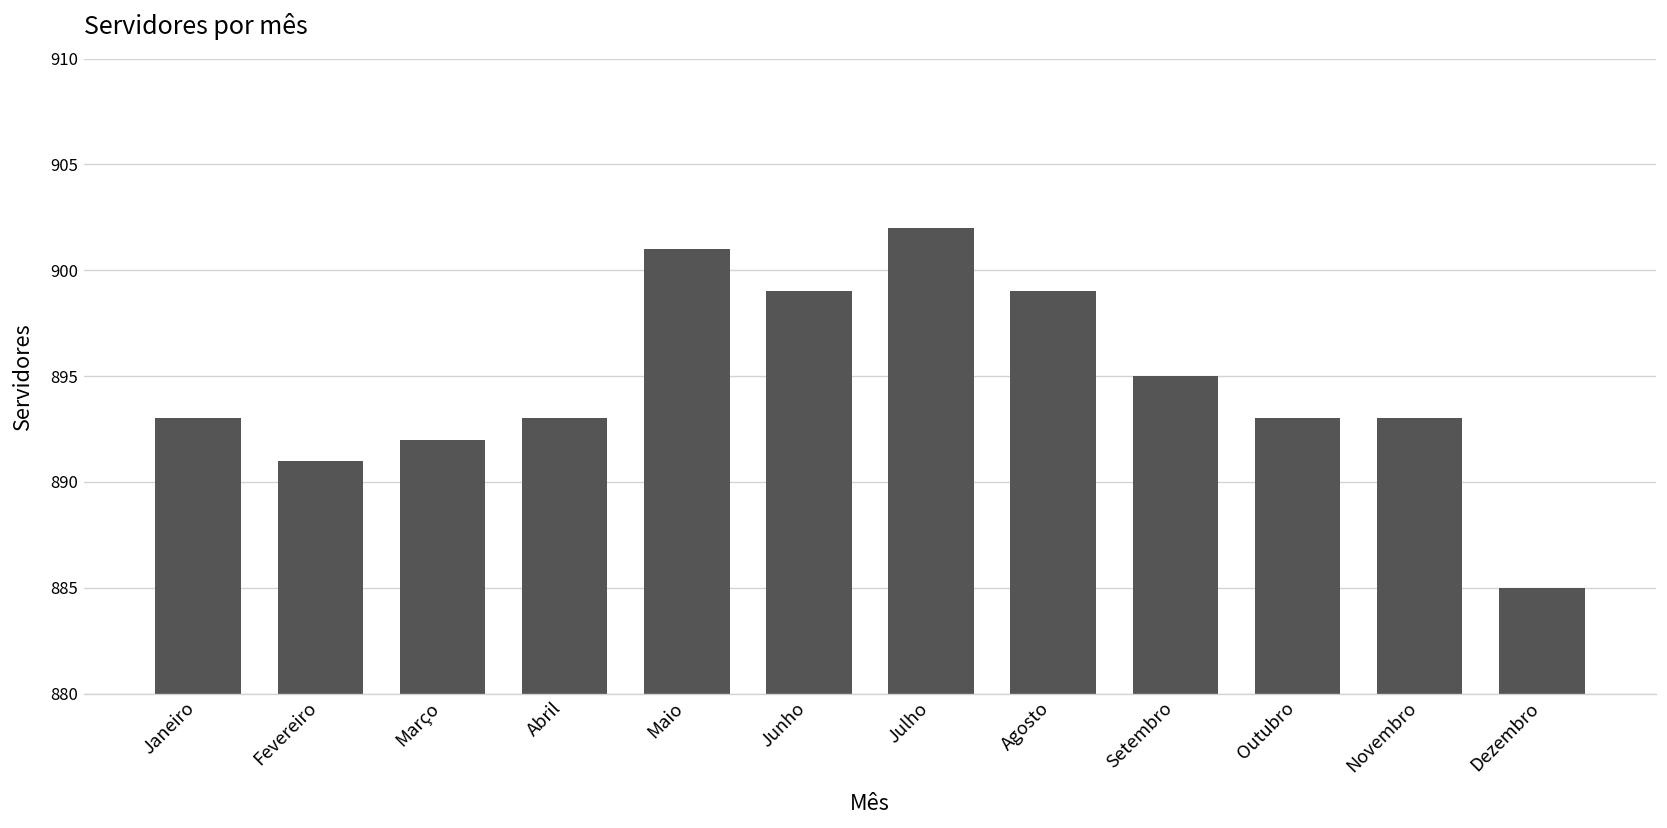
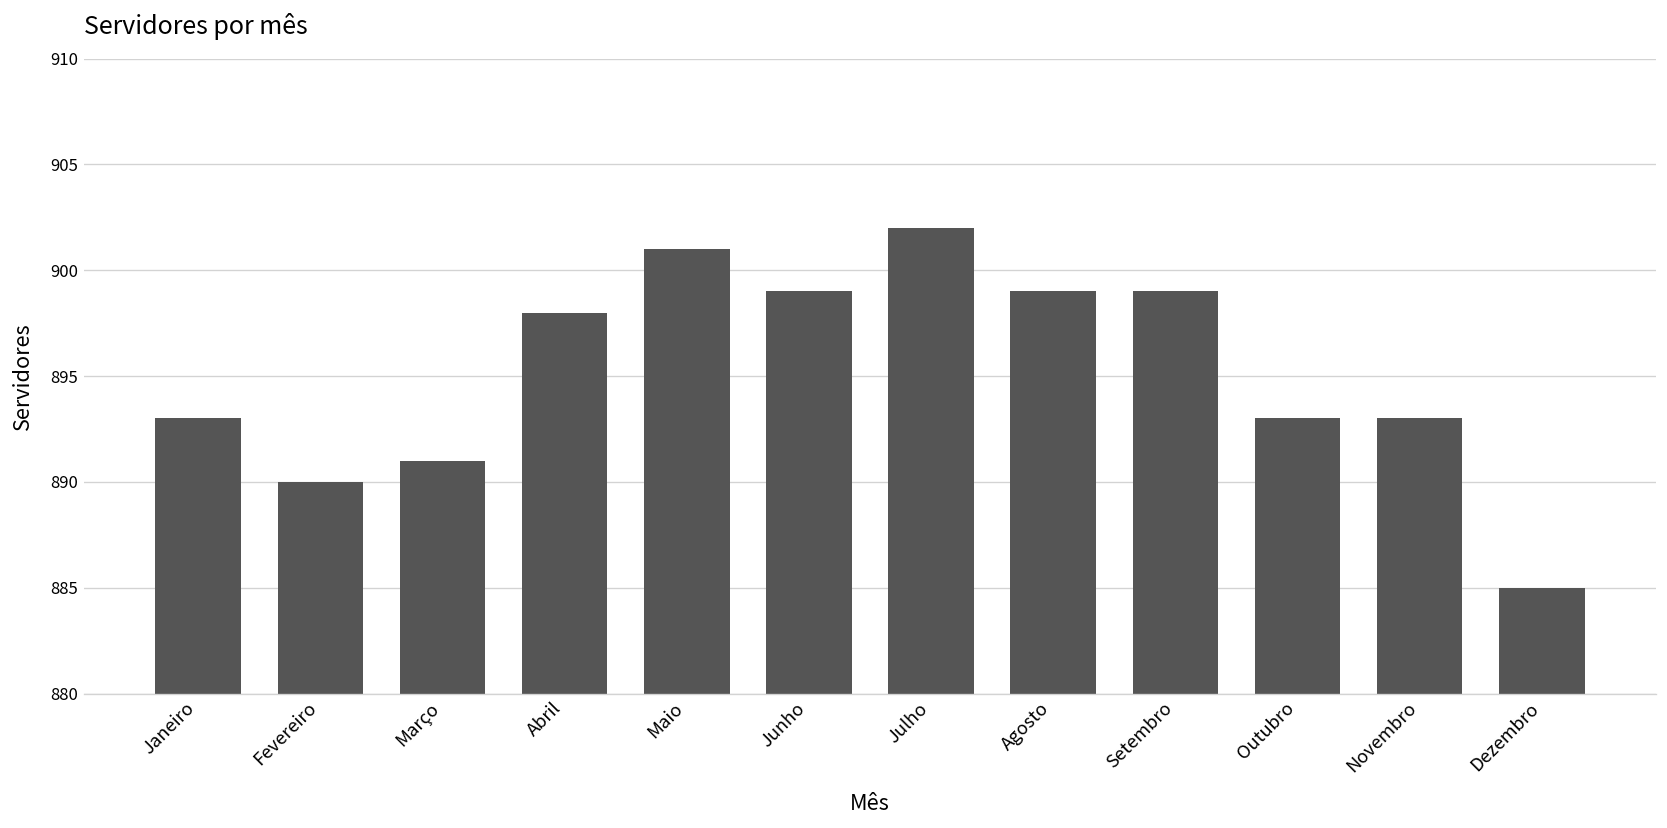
  {
    "Janeiro": 893,
-   "Fevereiro": 891,
-   "Março": 892,
-   "Abril": 893,
+   "Fevereiro": 890,
+   "Março": 891,
+   "Abril": 898,
    "Maio": 901,
    "Junho": 899,
    "Julho": 902,
    "Agosto": 899,
-   "Setembro": 895,
+   "Setembro": 899,
    "Outubro": 893,
    "Novembro": 893,
    "Dezembro": 885
  }
